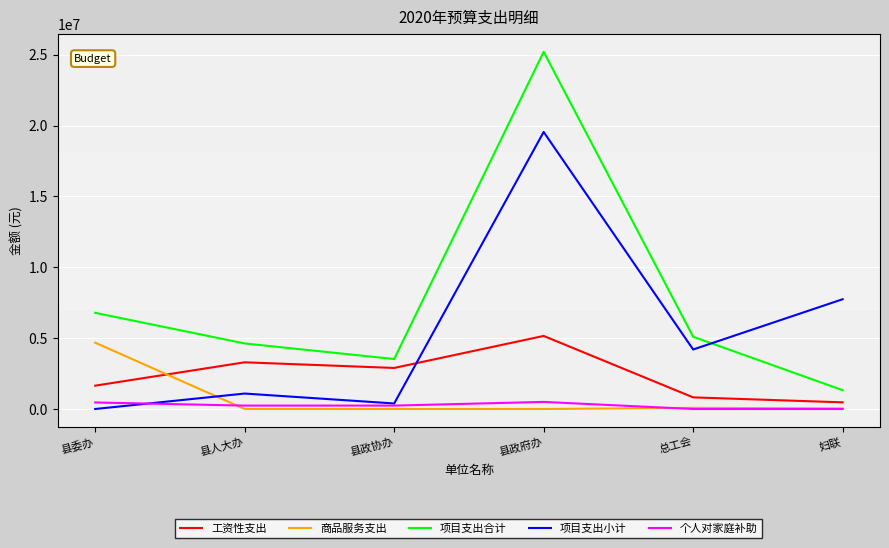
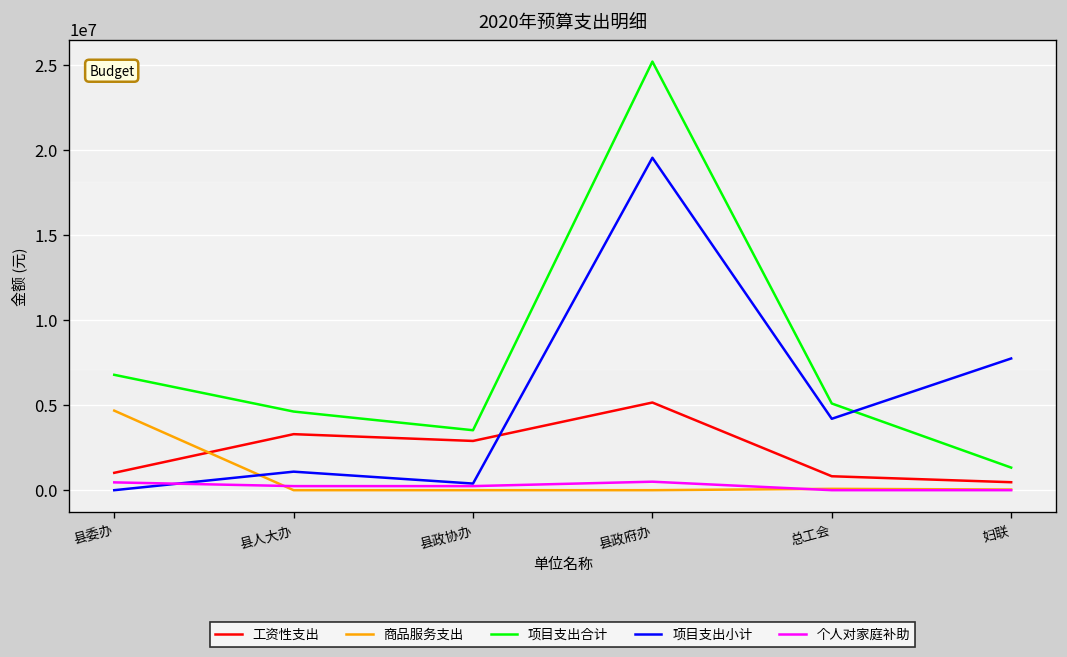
  {
    "工资性支出": {
-     "县委办": 1600000,
+     "县委办": 1000000,
      "县人大办": 3300000,
      "县政协办": 2900000,
      "县政府办": 5200000,
      "总工会": 800000,
      "妇联": 500000
    },
    "商品服务支出": {
      "县委办": 4700000,
      "县人大办": 0,
      "县政协办": 0,
      "县政府办": 0
    },
    "项目支出合计": {
      "县委办": 6800000,
      "县人大办": 4600000,
      "县政协办": 3500000,
      "县政府办": 25200000,
      "总工会": 5100000,
      "妇联": 1300000
    },
    "项目支出小计": {
      "县委办": 0,
      "县人大办": 1100000,
      "县政府办": 19600000,
      "总工会": 4200000,
      "妇联": 7700000
    },
    "个人对家庭补助": {
      "县委办": 500000,
      "县人大办": 200000,
      "县政府办": 500000
    }
  }
